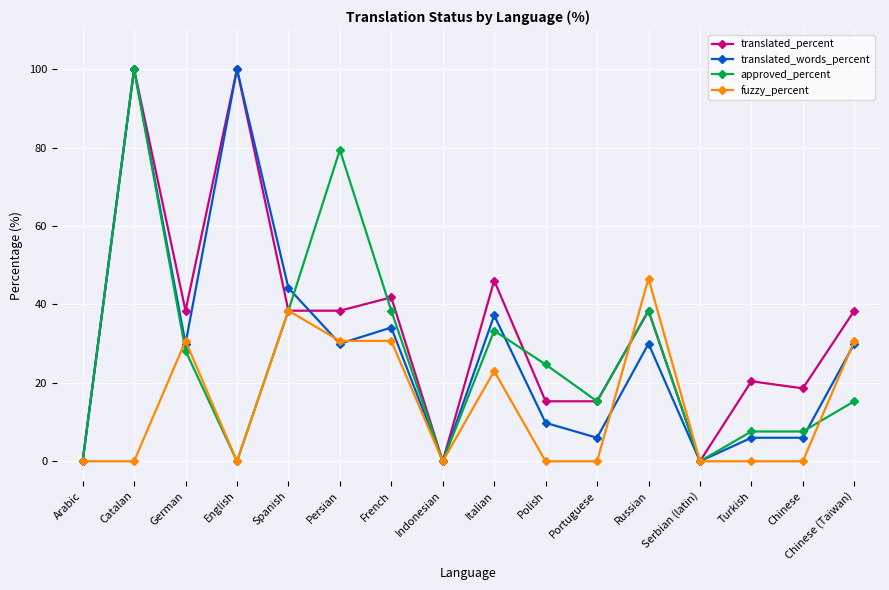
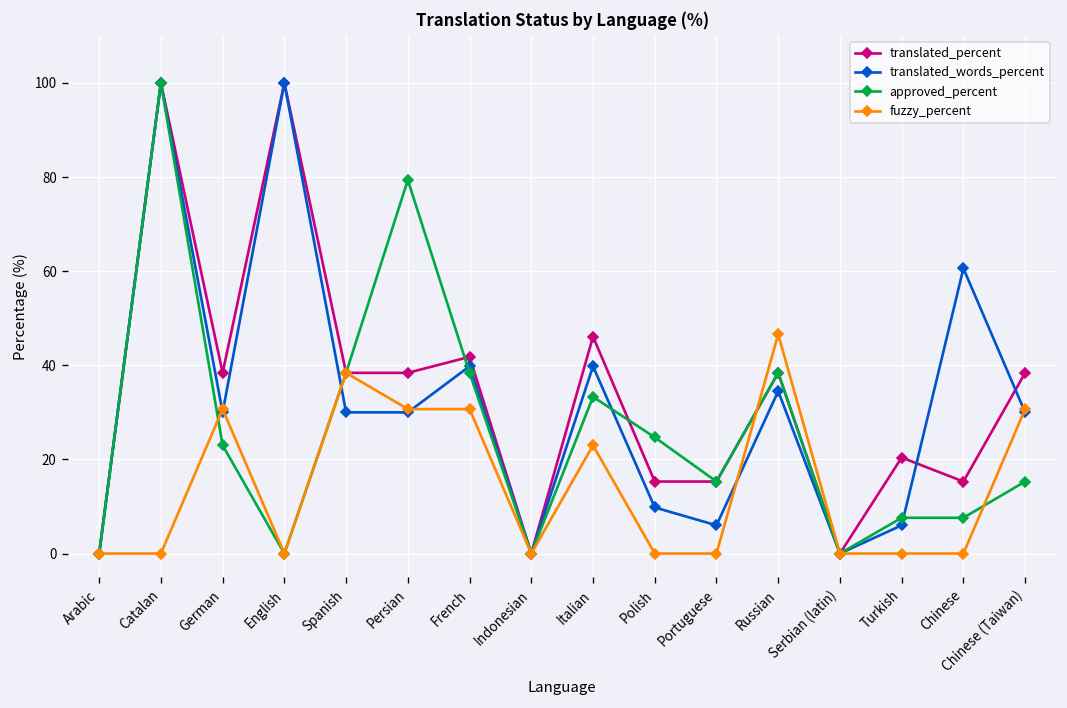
  {
    "translated_percent": {
      "German": 38,
      "Persian": 38,
      "French": 42,
      "Italian": 46,
      "Polish": 15,
      "Turkish": 20,
-     "Chinese": 19,
+     "Chinese": 15,
      "Chinese (Taiwan)": 38
    },
    "translated_words_percent": {
      "German": 30,
-     "Spanish": 44,
+     "Spanish": 30,
      "Persian": 30,
-     "French": 34,
-     "Italian": 37,
+     "French": 40,
+     "Italian": 40,
      "Polish": 10,
      "Portuguese": 6,
-     "Russian": 30,
+     "Russian": 35,
      "Turkish": 6,
-     "Chinese": 6,
+     "Chinese": 61,
      "Chinese (Taiwan)": 30
    },
    "approved_percent": {
-     "German": 28,
+     "German": 23,
      "Persian": 79,
      "French": 38,
      "Italian": 33,
      "Polish": 25,
      "Turkish": 8,
      "Chinese": 8,
      "Chinese (Taiwan)": 15
    },
    "fuzzy_percent": {
      "Catalan": 0,
      "German": 31,
      "Persian": 31,
      "French": 31,
      "Italian": 23,
      "Polish": 0,
      "Portuguese": 0,
      "Russian": 47,
      "Turkish": 0,
      "Chinese": 0,
      "Chinese (Taiwan)": 31
    }
  }
